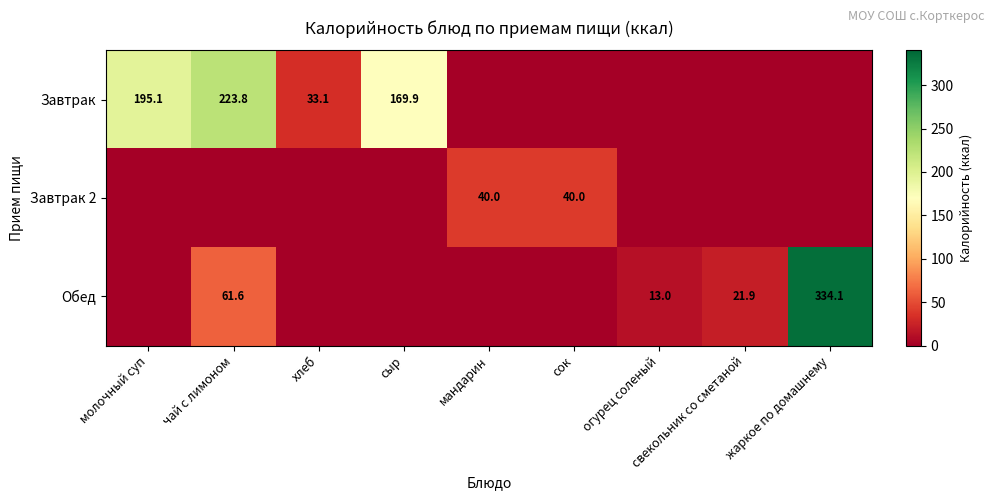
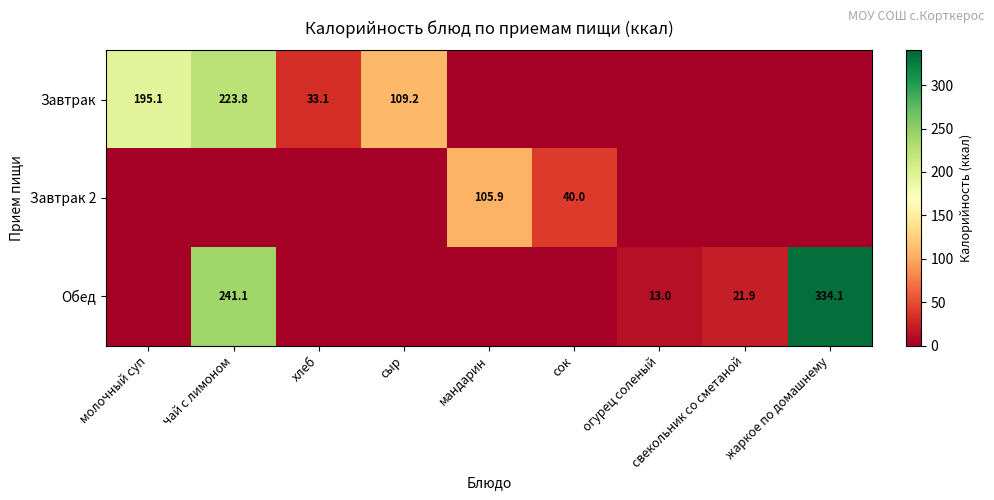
  {
    "Завтрак": {
      "молочный суп": 195.1,
      "чай с лимоном": 223.8,
      "хлеб": 33.1,
-     "сыр": 169.9
+     "сыр": 109.2
    },
    "Завтрак 2": {
-     "мандарин": 40.0,
+     "мандарин": 105.9,
      "сок": 40.0
    },
    "Обед": {
-     "чай с лимоном": 61.6,
+     "чай с лимоном": 241.1,
      "огурец соленый": 13.0,
      "свекольник со сметаной": 21.9,
      "жаркое по домашнему": 334.1
    }
  }
